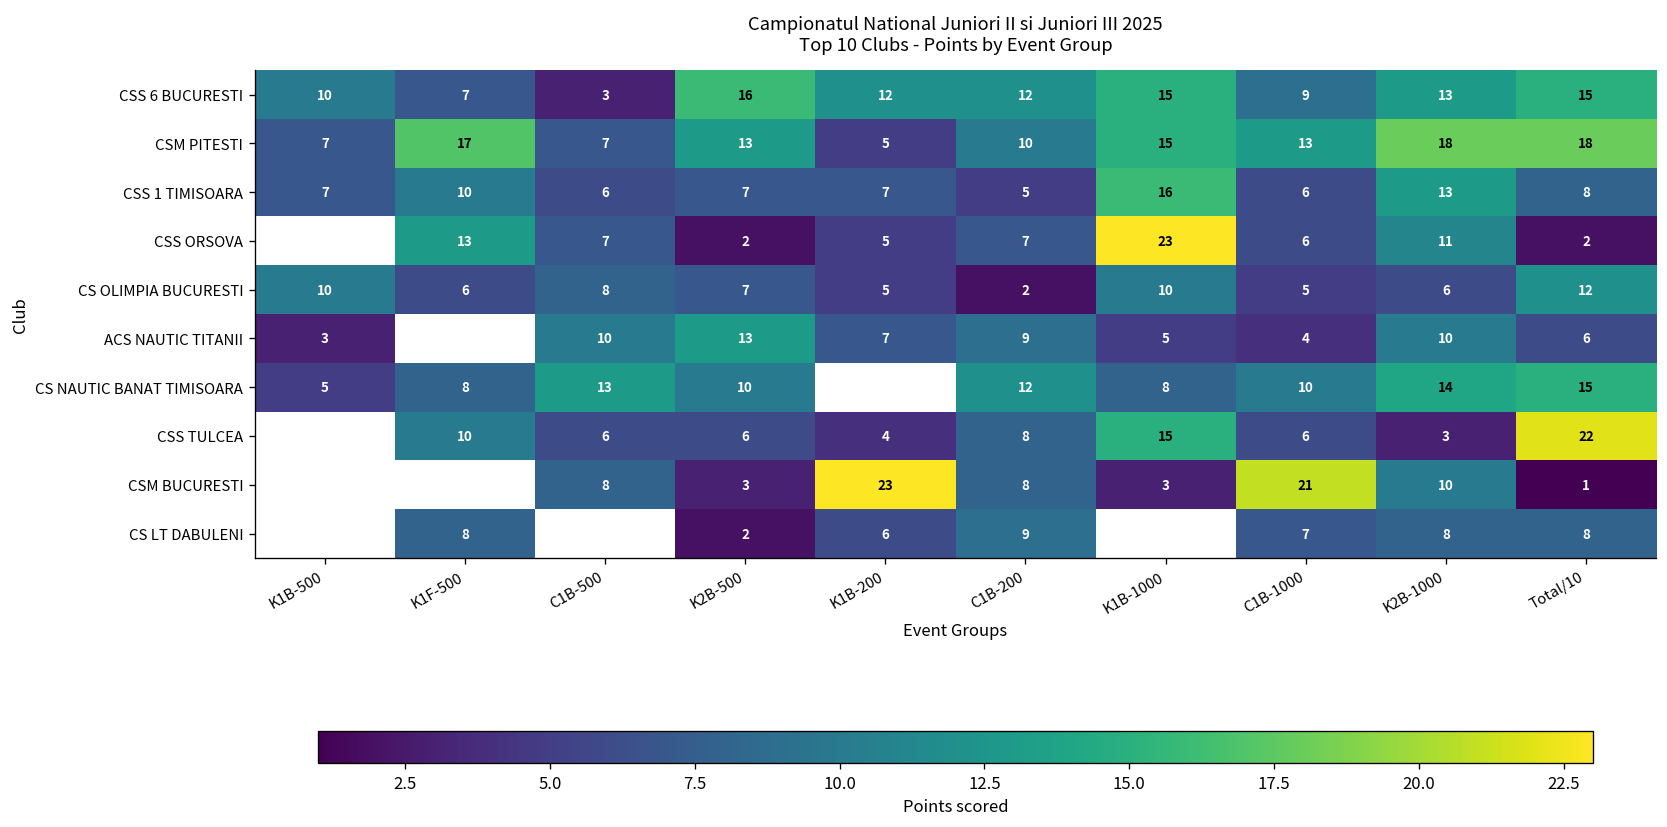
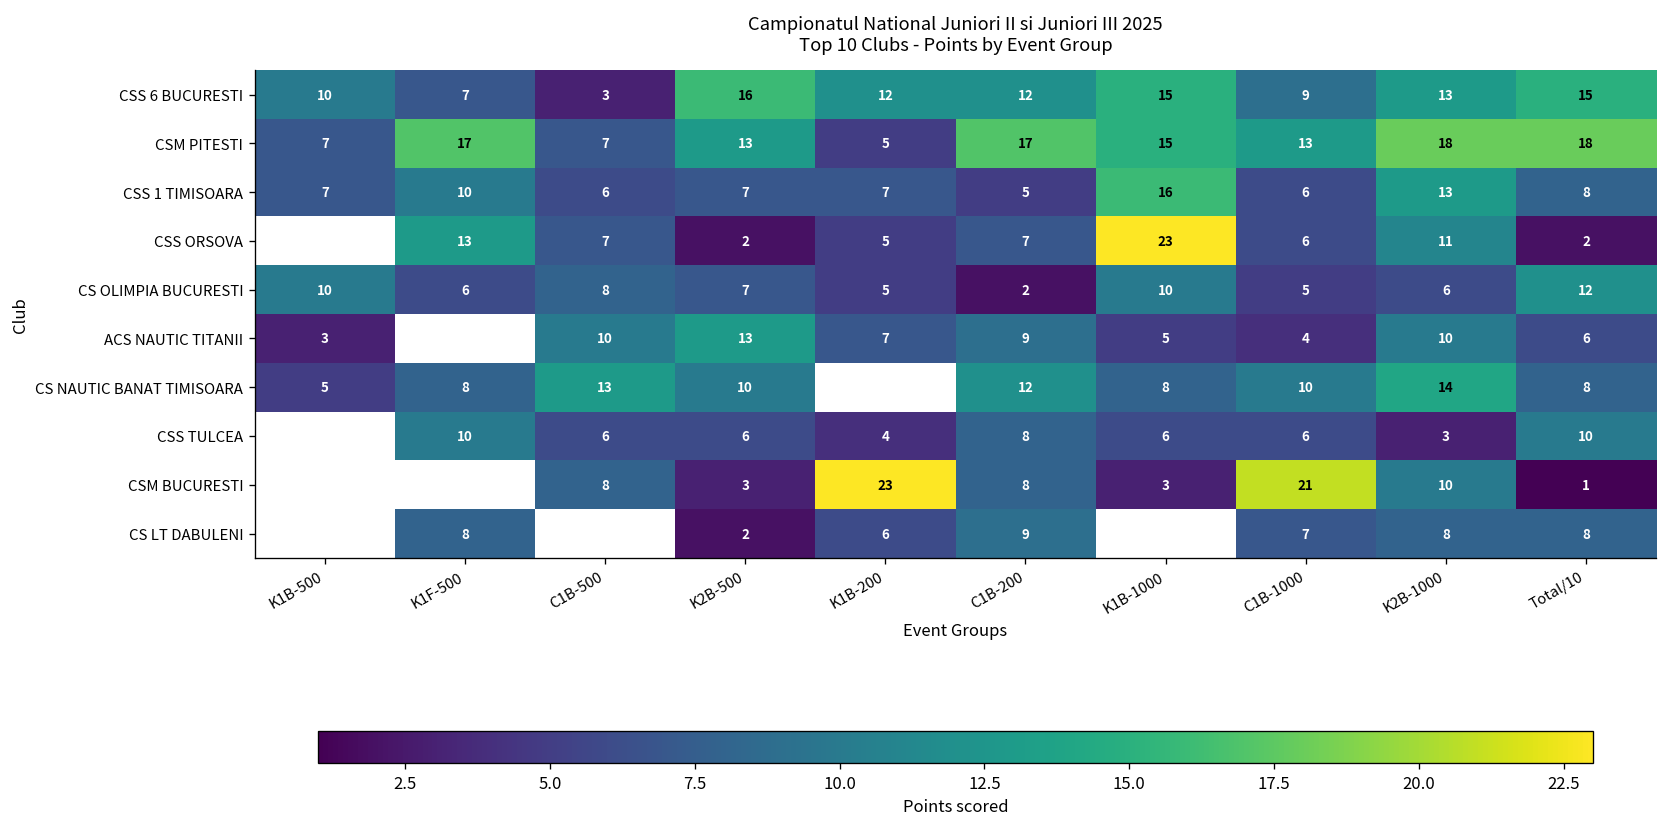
  {
    "CSS 6 BUCURESTI": {
      "K1B-500": 10,
      "K1F-500": 7,
      "C1B-500": 3,
      "K2B-500": 16,
      "K1B-200": 12,
      "C1B-200": 12,
      "K1B-1000": 15,
      "C1B-1000": 9,
      "K2B-1000": 13,
      "Total/10": 15
    },
    "CSM PITESTI": {
      "K1B-500": 7,
      "K1F-500": 17,
      "C1B-500": 7,
      "K2B-500": 13,
      "K1B-200": 5,
-     "C1B-200": 10,
+     "C1B-200": 17,
      "K1B-1000": 15,
      "C1B-1000": 13,
      "K2B-1000": 18,
      "Total/10": 18
    },
    "CSS 1 TIMISOARA": {
      "K1B-500": 7,
      "K1F-500": 10,
      "C1B-500": 6,
      "K2B-500": 7,
      "K1B-200": 7,
      "C1B-200": 5,
      "K1B-1000": 16,
      "C1B-1000": 6,
      "K2B-1000": 13,
      "Total/10": 8
    },
    "CSS ORSOVA": {
      "K1F-500": 13,
      "C1B-500": 7,
      "K2B-500": 2,
      "K1B-200": 5,
      "C1B-200": 7,
      "K1B-1000": 23,
      "C1B-1000": 6,
      "K2B-1000": 11,
      "Total/10": 2
    },
    "CS OLIMPIA BUCURESTI": {
      "K1B-500": 10,
      "K1F-500": 6,
      "C1B-500": 8,
      "K2B-500": 7,
      "K1B-200": 5,
      "C1B-200": 2,
      "K1B-1000": 10,
      "C1B-1000": 5,
      "K2B-1000": 6,
      "Total/10": 12
    },
    "ACS NAUTIC TITANII": {
      "K1B-500": 3,
      "C1B-500": 10,
      "K2B-500": 13,
      "K1B-200": 7,
      "C1B-200": 9,
      "K1B-1000": 5,
      "C1B-1000": 4,
      "K2B-1000": 10,
      "Total/10": 6
    },
    "CS NAUTIC BANAT TIMISOARA": {
      "K1B-500": 5,
      "K1F-500": 8,
      "C1B-500": 13,
      "K2B-500": 10,
      "C1B-200": 12,
      "K1B-1000": 8,
      "C1B-1000": 10,
      "K2B-1000": 14,
-     "Total/10": 15
+     "Total/10": 8
    },
    "CSS TULCEA": {
      "K1F-500": 10,
      "C1B-500": 6,
      "K2B-500": 6,
      "K1B-200": 4,
      "C1B-200": 8,
-     "K1B-1000": 15,
+     "K1B-1000": 6,
      "C1B-1000": 6,
      "K2B-1000": 3,
-     "Total/10": 22
+     "Total/10": 10
    },
    "CSM BUCURESTI": {
      "C1B-500": 8,
      "K2B-500": 3,
      "K1B-200": 23,
      "C1B-200": 8,
      "K1B-1000": 3,
      "C1B-1000": 21,
      "K2B-1000": 10,
      "Total/10": 1
    },
    "CS LT DABULENI": {
      "K1F-500": 8,
      "K2B-500": 2,
      "K1B-200": 6,
      "C1B-200": 9,
      "C1B-1000": 7,
      "K2B-1000": 8,
      "Total/10": 8
    }
  }
